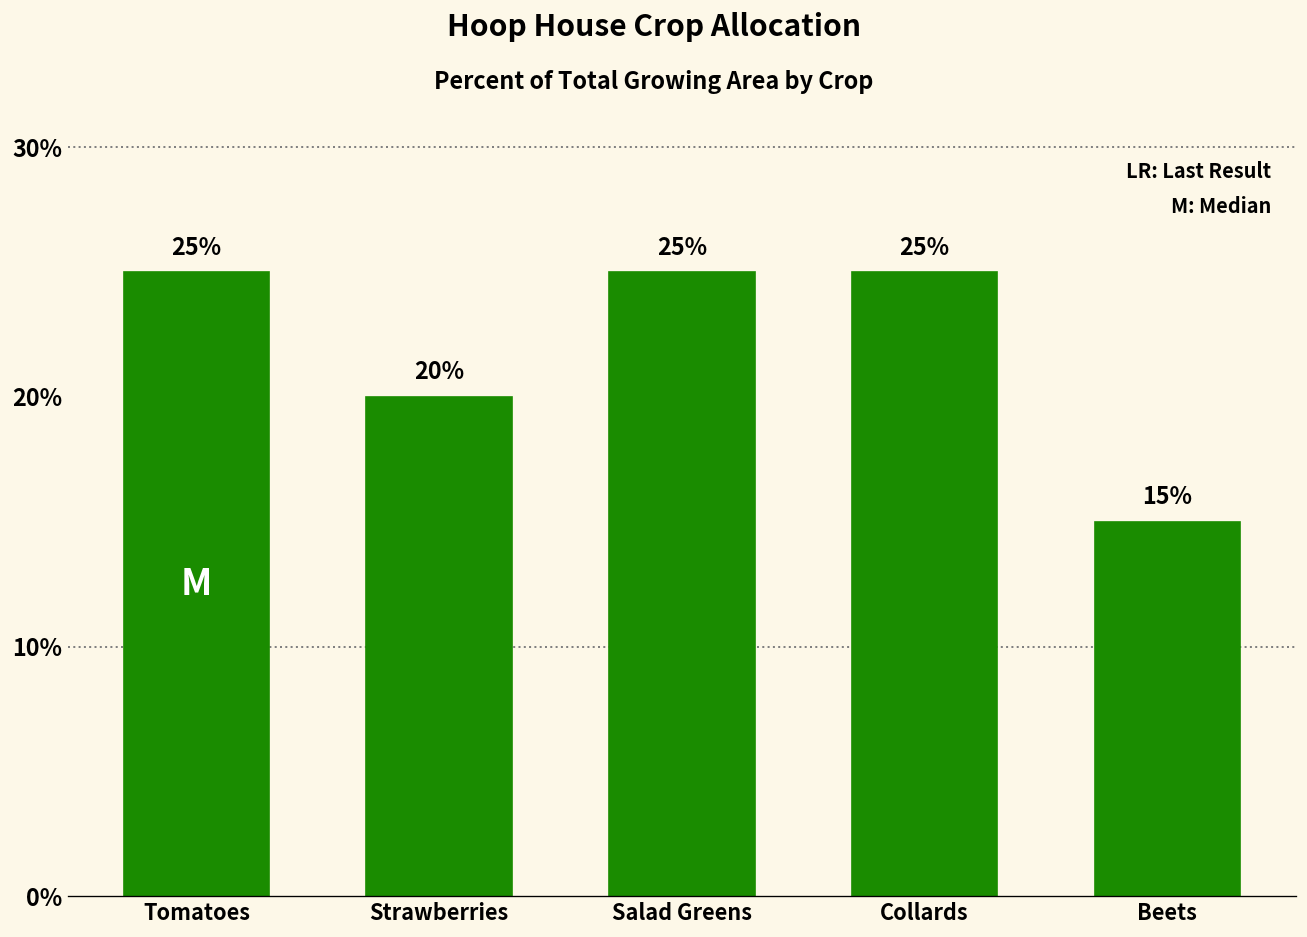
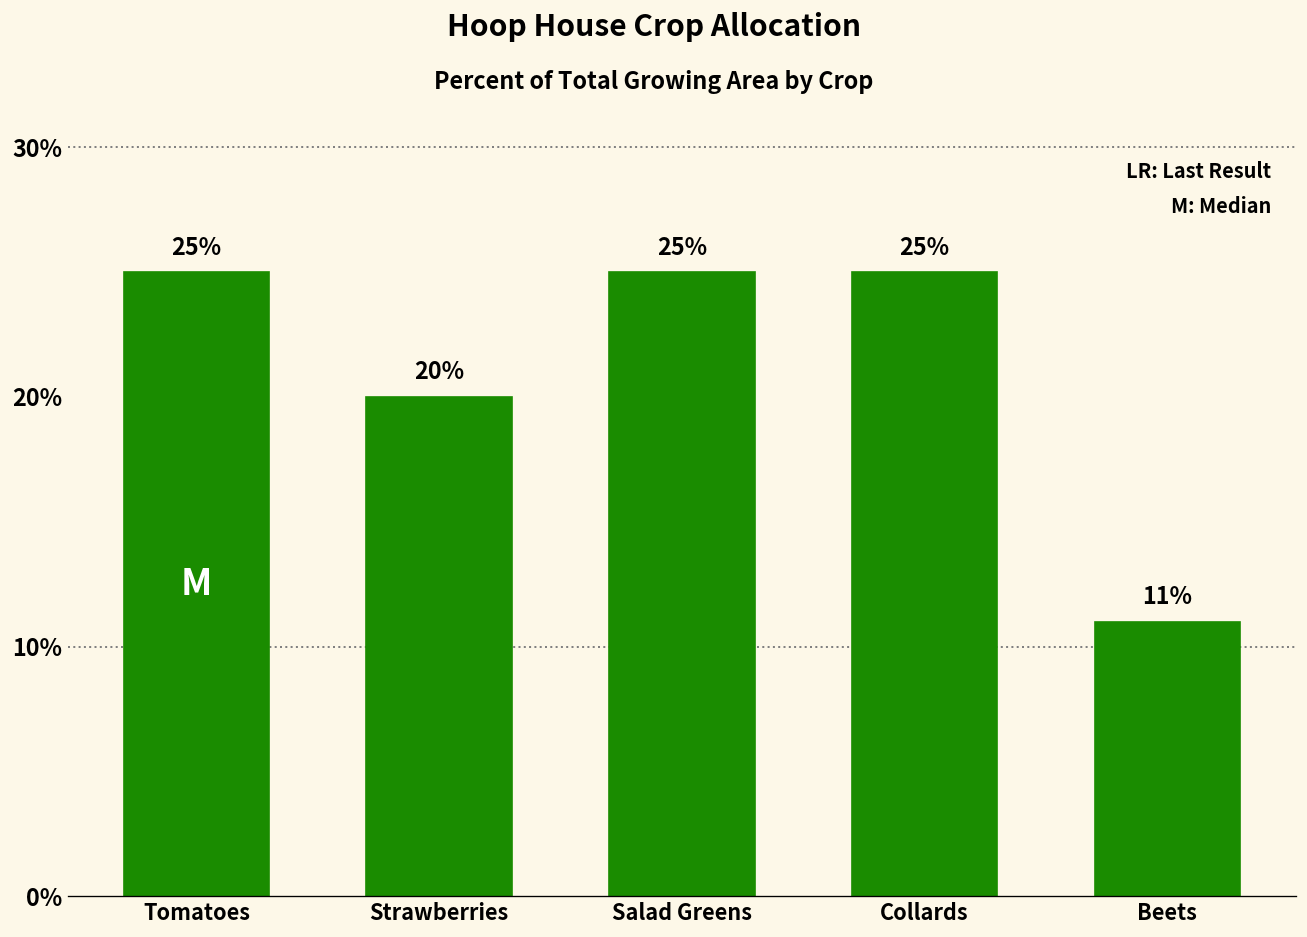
  {
    "Tomatoes": "25%",
    "Strawberries": "20%",
    "Salad Greens": "25%",
    "Collards": "25%",
-   "Beets": "15%"
+   "Beets": "11%"
  }
